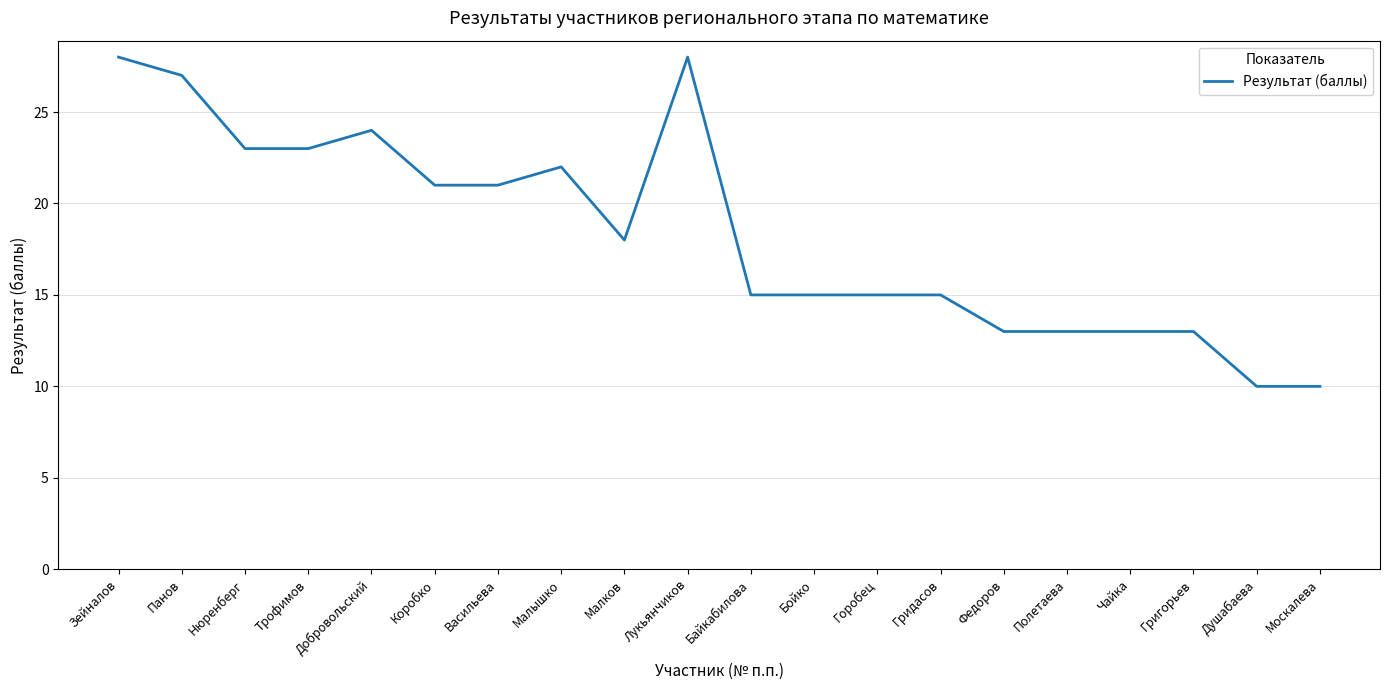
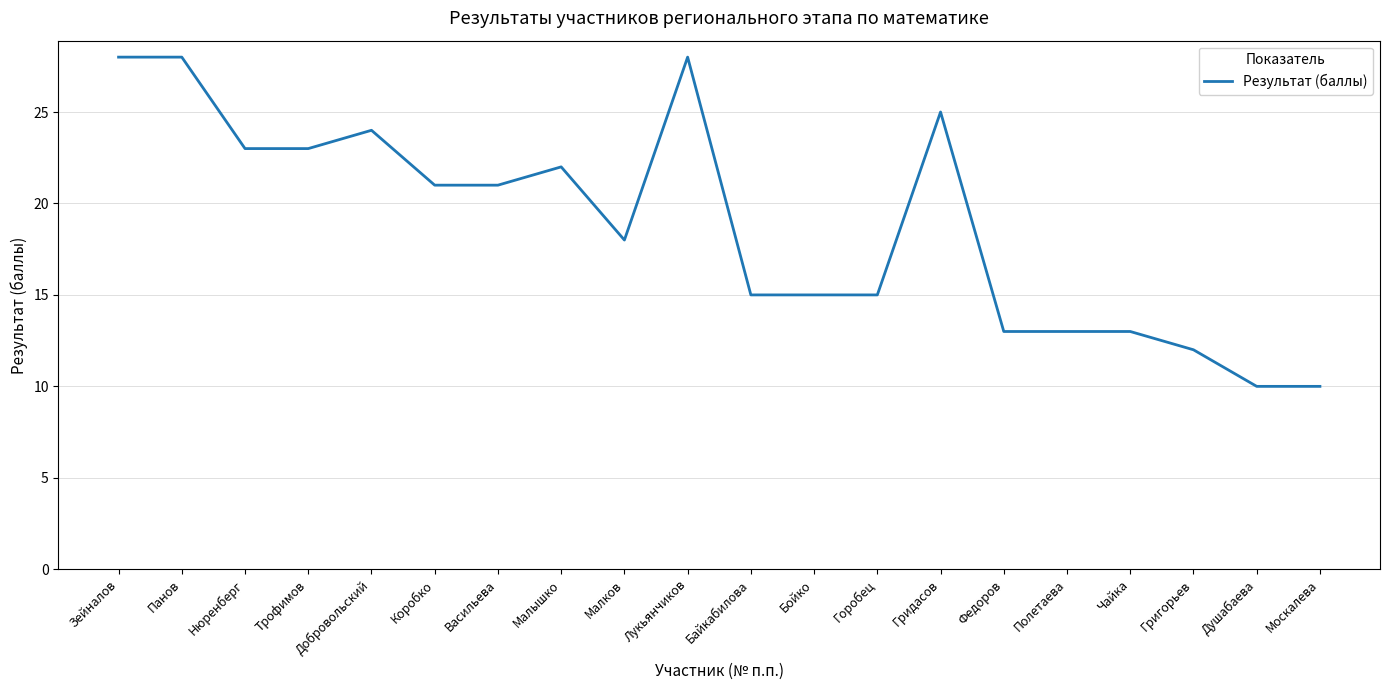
  {
    "Зейналов": 28,
-   "Панов": 27,
+   "Панов": 28,
    "Нюренберг": 23,
    "Трофимов": 23,
    "Добровольский": 24,
    "Коробко": 21,
    "Васильева": 21,
    "Малышко": 22,
    "Малков": 18,
    "Лукьянчиков": 28,
    "Байкабилова": 15,
    "Бойко": 15,
    "Горобец": 15,
-   "Гридасов": 15,
+   "Гридасов": 25,
    "Федоров": 13,
    "Полетаева": 13,
    "Чайка": 13,
-   "Григорьев": 13,
+   "Григорьев": 12,
    "Душабаева": 10,
    "Москалева": 10
  }
